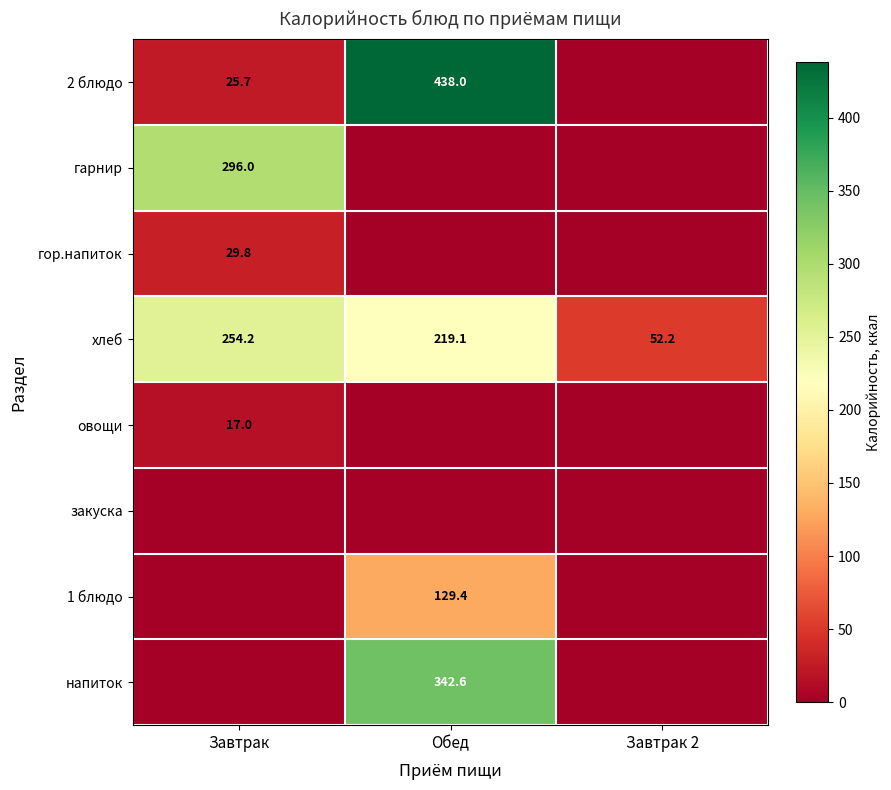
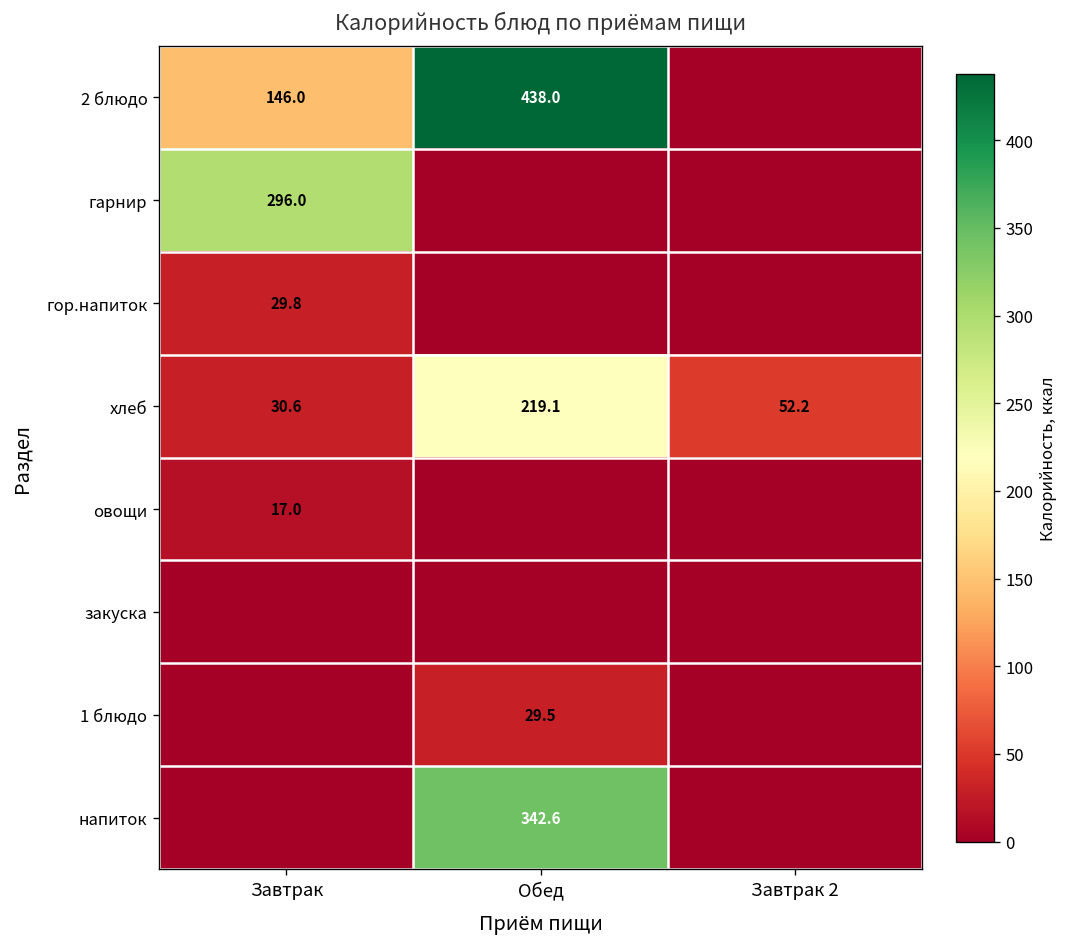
  {
    "2 блюдо": {
-     "Завтрак": 25.7,
+     "Завтрак": 146.0,
      "Обед": 438.0
    },
    "гарнир": {
      "Завтрак": 296.0
    },
    "гор.напиток": {
      "Завтрак": 29.8
    },
    "хлеб": {
-     "Завтрак": 254.2,
+     "Завтрак": 30.6,
      "Обед": 219.1,
      "Завтрак 2": 52.2
    },
    "овощи": {
      "Завтрак": 17.0
    },
    "1 блюдо": {
-     "Обед": 129.4
+     "Обед": 29.5
    },
    "напиток": {
      "Обед": 342.6
    }
  }
